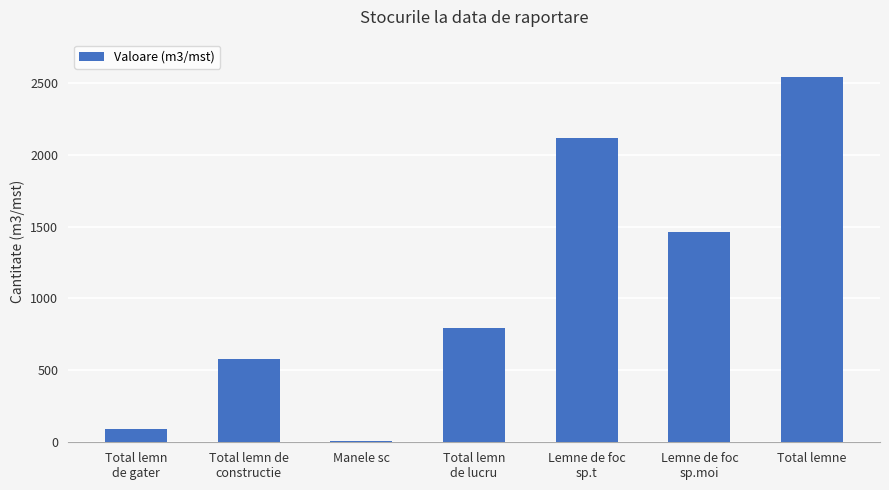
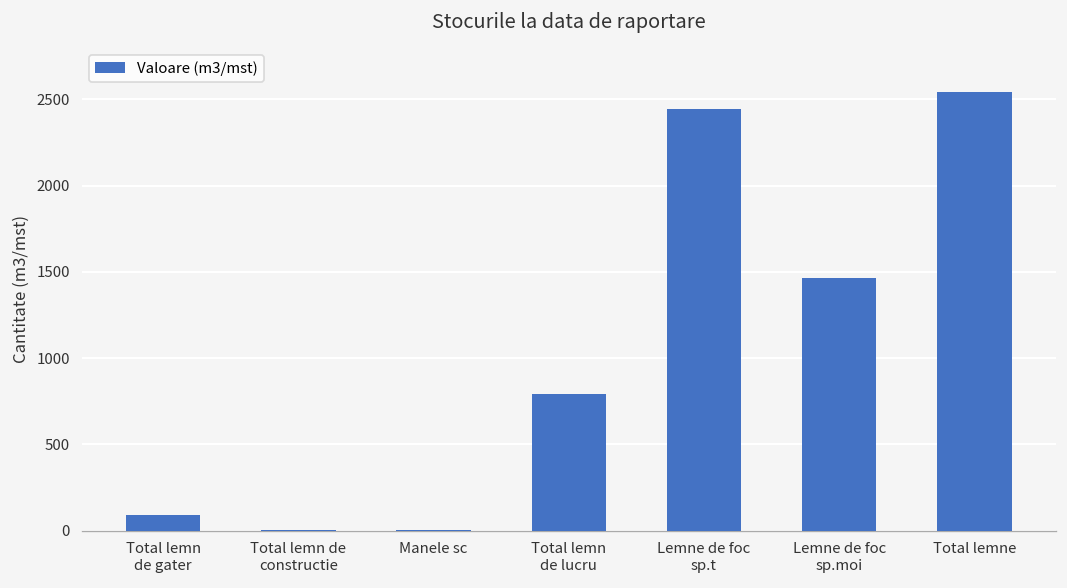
  {
    "Total lemn de gater": 90,
-   "Total lemn de constructie": 580,
+   "Total lemn de constructie": 0,
    "Total lemn de lucru": 790,
-   "Lemne de foc sp.t": 2110,
+   "Lemne de foc sp.t": 2450,
    "Lemne de foc sp.moi": 1460,
    "Total lemne": 2540
  }
